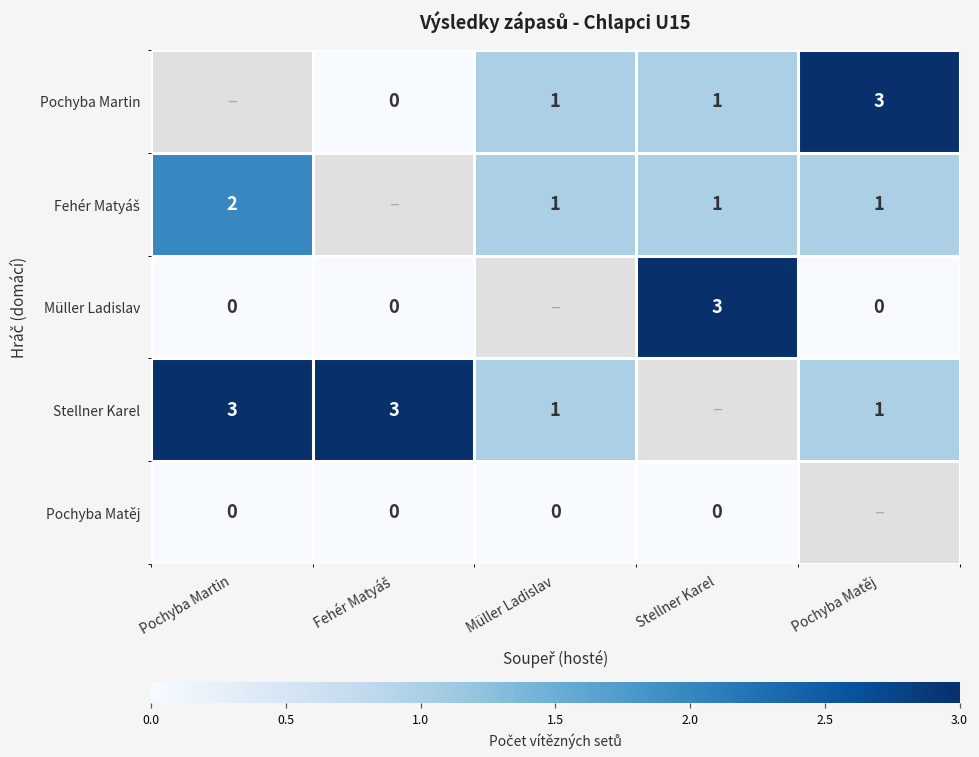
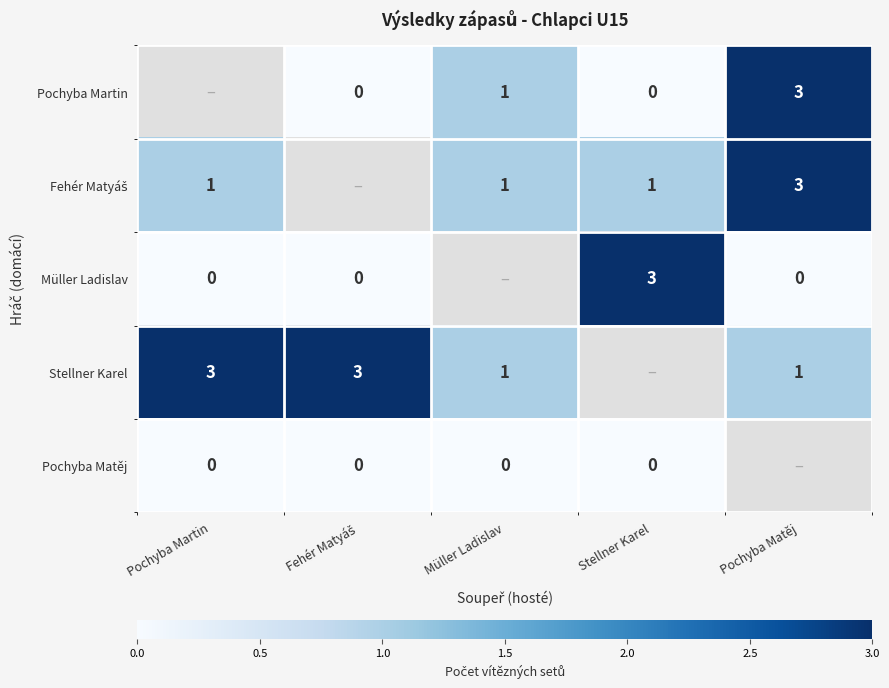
  {
    "Pochyba Martin": {
      "Fehér Matyáš": 0,
      "Müller Ladislav": 1,
-     "Stellner Karel": 1,
+     "Stellner Karel": 0,
      "Pochyba Matěj": 3
    },
    "Fehér Matyáš": {
-     "Pochyba Martin": 2,
+     "Pochyba Martin": 1,
      "Müller Ladislav": 1,
      "Stellner Karel": 1,
-     "Pochyba Matěj": 1
+     "Pochyba Matěj": 3
    },
    "Müller Ladislav": {
      "Pochyba Martin": 0,
      "Fehér Matyáš": 0,
      "Stellner Karel": 3,
      "Pochyba Matěj": 0
    },
    "Stellner Karel": {
      "Pochyba Martin": 3,
      "Fehér Matyáš": 3,
      "Müller Ladislav": 1,
      "Pochyba Matěj": 1
    },
    "Pochyba Matěj": {
      "Pochyba Martin": 0,
      "Fehér Matyáš": 0,
      "Müller Ladislav": 0,
      "Stellner Karel": 0
    }
  }
